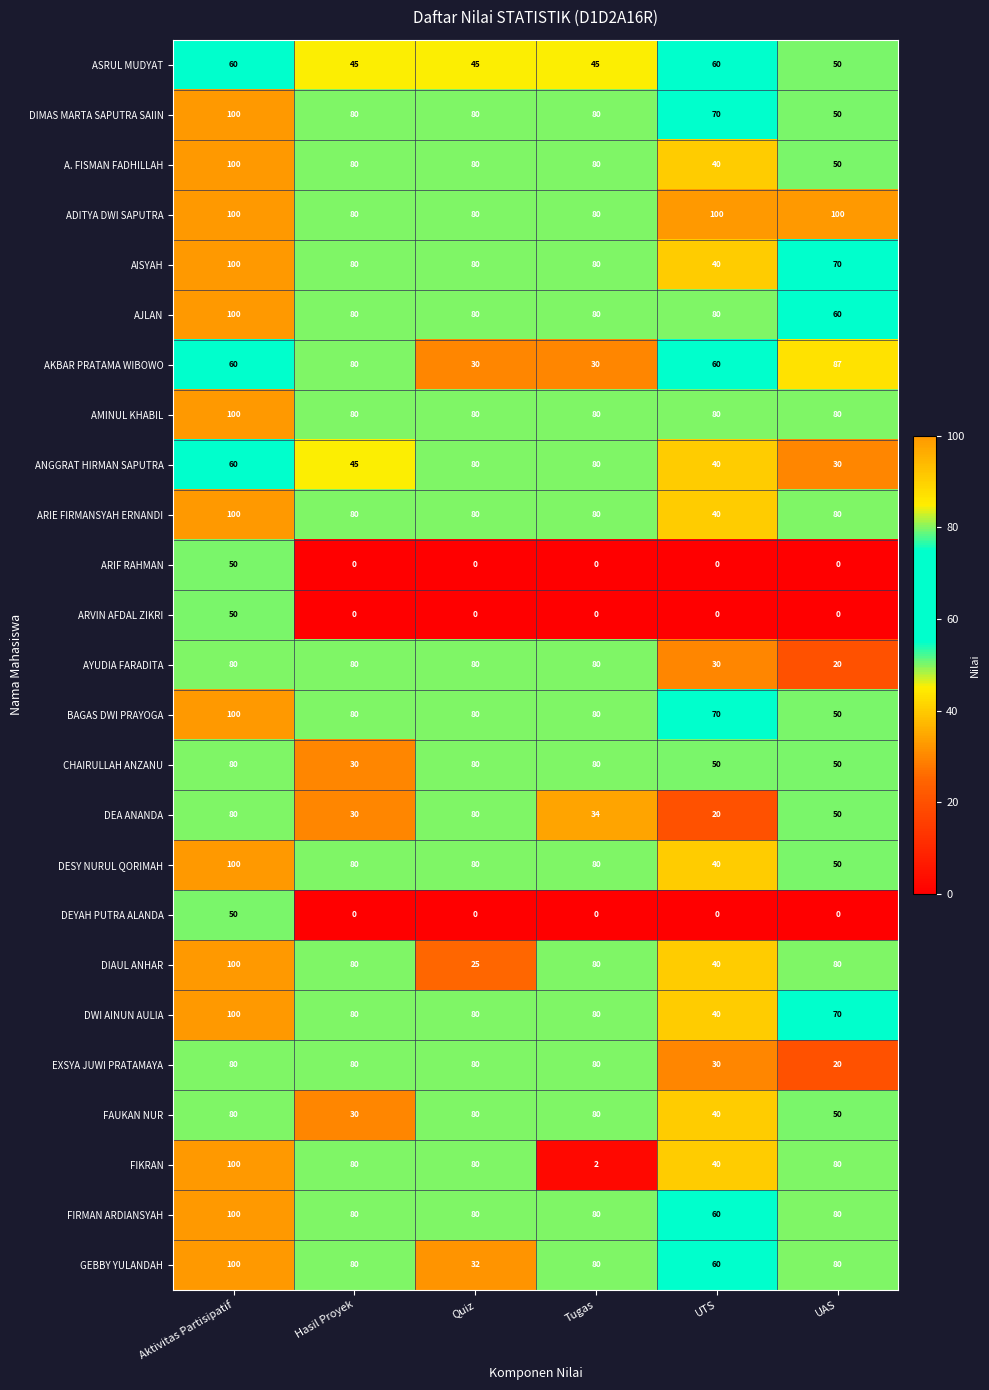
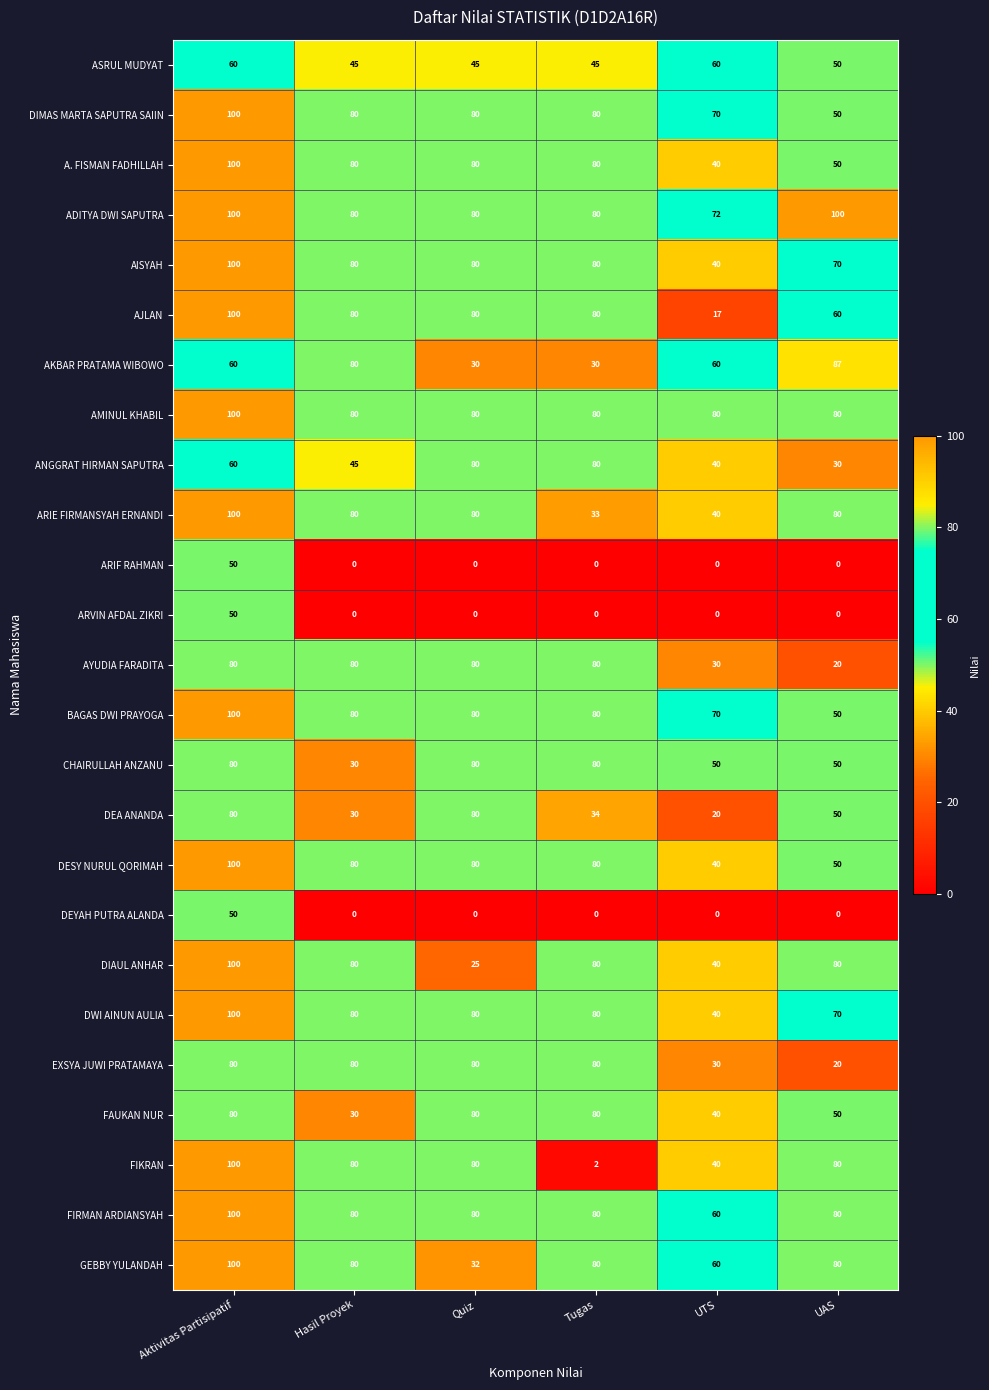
  {
    "ASRUL MUDYAT": {
      "Aktivitas Partisipatif": 60,
      "Hasil Proyek": 45,
      "Quiz": 45,
      "Tugas": 45,
      "UTS": 60,
      "UAS": 50
    },
    "DIMAS MARTA SAPUTRA SAIIN": {
      "Aktivitas Partisipatif": 100,
      "Hasil Proyek": 80,
      "Quiz": 80,
      "Tugas": 80,
      "UTS": 70,
      "UAS": 50
    },
    "A. FISMAN FADHILLAH": {
      "Aktivitas Partisipatif": 100,
      "Hasil Proyek": 80,
      "Quiz": 80,
      "Tugas": 80,
      "UTS": 40,
      "UAS": 50
    },
    "ADITYA DWI SAPUTRA": {
      "Aktivitas Partisipatif": 100,
      "Hasil Proyek": 80,
      "Quiz": 80,
      "Tugas": 80,
-     "UTS": 100,
+     "UTS": 72,
      "UAS": 100
    },
    "AISYAH": {
      "Aktivitas Partisipatif": 100,
      "Hasil Proyek": 80,
      "Quiz": 80,
      "Tugas": 80,
      "UTS": 40,
      "UAS": 70
    },
    "AJLAN": {
      "Aktivitas Partisipatif": 100,
      "Hasil Proyek": 80,
      "Quiz": 80,
      "Tugas": 80,
-     "UTS": 80,
+     "UTS": 17,
      "UAS": 60
    },
    "AKBAR PRATAMA WIBOWO": {
      "Aktivitas Partisipatif": 60,
      "Hasil Proyek": 80,
      "Quiz": 30,
      "Tugas": 30,
      "UTS": 60,
      "UAS": 87
    },
    "AMINUL KHABIL": {
      "Aktivitas Partisipatif": 100,
      "Hasil Proyek": 80,
      "Quiz": 80,
      "Tugas": 80,
      "UTS": 80,
      "UAS": 80
    },
    "ANGGRAT HIRMAN SAPUTRA": {
      "Aktivitas Partisipatif": 60,
      "Hasil Proyek": 45,
      "Quiz": 80,
      "Tugas": 80,
      "UTS": 40,
      "UAS": 30
    },
    "ARIE FIRMANSYAH ERNANDI": {
      "Aktivitas Partisipatif": 100,
      "Hasil Proyek": 80,
      "Quiz": 80,
-     "Tugas": 80,
+     "Tugas": 33,
      "UTS": 40,
      "UAS": 80
    },
    "ARIF RAHMAN": {
      "Aktivitas Partisipatif": 50,
      "Hasil Proyek": 0,
      "Quiz": 0,
      "Tugas": 0,
      "UTS": 0,
      "UAS": 0
    },
    "ARVIN AFDAL ZIKRI": {
      "Aktivitas Partisipatif": 50,
      "Hasil Proyek": 0,
      "Quiz": 0,
      "Tugas": 0,
      "UTS": 0,
      "UAS": 0
    },
    "AYUDIA FARADITA": {
      "Aktivitas Partisipatif": 80,
      "Hasil Proyek": 80,
      "Quiz": 80,
      "Tugas": 80,
      "UTS": 30,
      "UAS": 20
    },
    "BAGAS DWI PRAYOGA": {
      "Aktivitas Partisipatif": 100,
      "Hasil Proyek": 80,
      "Quiz": 80,
      "Tugas": 80,
      "UTS": 70,
      "UAS": 50
    },
    "CHAIRULLAH ANZANU": {
      "Aktivitas Partisipatif": 80,
      "Hasil Proyek": 30,
      "Quiz": 80,
      "Tugas": 80,
      "UTS": 50,
      "UAS": 50
    },
    "DEA ANANDA": {
      "Aktivitas Partisipatif": 80,
      "Hasil Proyek": 30,
      "Quiz": 80,
      "Tugas": 34,
      "UTS": 20,
      "UAS": 50
    },
    "DESY NURUL QORIMAH": {
      "Aktivitas Partisipatif": 100,
      "Hasil Proyek": 80,
      "Quiz": 80,
      "Tugas": 80,
      "UTS": 40,
      "UAS": 50
    },
    "DEYAH PUTRA ALANDA": {
      "Aktivitas Partisipatif": 50,
      "Hasil Proyek": 0,
      "Quiz": 0,
      "Tugas": 0,
      "UTS": 0,
      "UAS": 0
    },
    "DIAUL ANHAR": {
      "Aktivitas Partisipatif": 100,
      "Hasil Proyek": 80,
      "Quiz": 25,
      "Tugas": 80,
      "UTS": 40,
      "UAS": 80
    },
    "DWI AINUN AULIA": {
      "Aktivitas Partisipatif": 100,
      "Hasil Proyek": 80,
      "Quiz": 80,
      "Tugas": 80,
      "UTS": 40,
      "UAS": 70
    },
    "EXSYA JUWI PRATAMAYA": {
      "Aktivitas Partisipatif": 80,
      "Hasil Proyek": 80,
      "Quiz": 80,
      "Tugas": 80,
      "UTS": 30,
      "UAS": 20
    },
    "FAUKAN NUR": {
      "Aktivitas Partisipatif": 80,
      "Hasil Proyek": 30,
      "Quiz": 80,
      "Tugas": 80,
      "UTS": 40,
      "UAS": 50
    },
    "FIKRAN": {
      "Aktivitas Partisipatif": 100,
      "Hasil Proyek": 80,
      "Quiz": 80,
      "Tugas": 2,
      "UTS": 40,
      "UAS": 80
    },
    "FIRMAN ARDIANSYAH": {
      "Aktivitas Partisipatif": 100,
      "Hasil Proyek": 80,
      "Quiz": 80,
      "Tugas": 80,
      "UTS": 60,
      "UAS": 80
    },
    "GEBBY YULANDAH": {
      "Aktivitas Partisipatif": 100,
      "Hasil Proyek": 80,
      "Quiz": 32,
      "Tugas": 80,
      "UTS": 60,
      "UAS": 80
    }
  }
